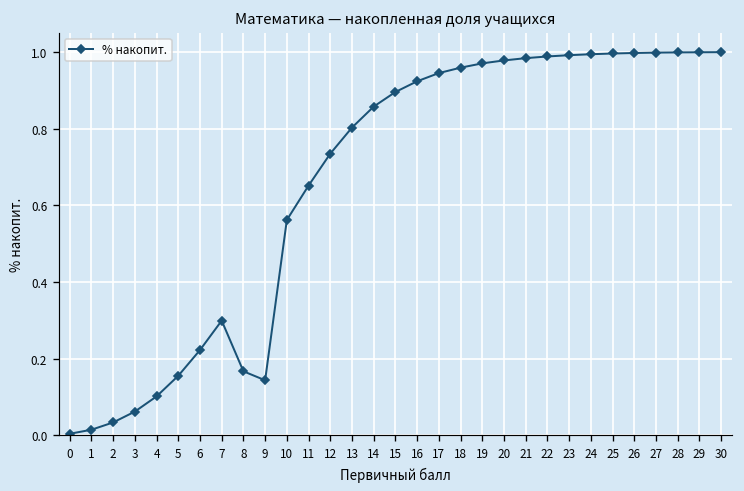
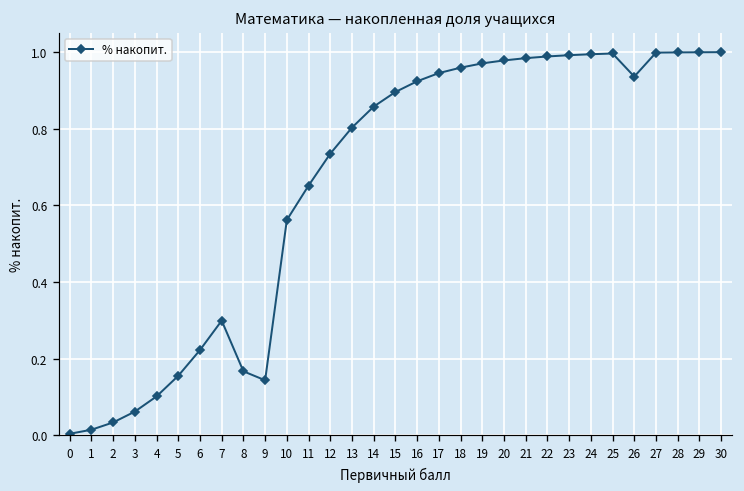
  {
    "0": 0.00,
    "1": 0.01,
    "2": 0.03,
    "3": 0.06,
    "4": 0.10,
    "5": 0.16,
    "6": 0.22,
    "7": 0.30,
    "8": 0.17,
    "9": 0.14,
    "10": 0.56,
    "11": 0.65,
    "12": 0.74,
    "13": 0.80,
    "14": 0.86,
    "15": 0.90,
    "16": 0.92,
    "17": 0.95,
    "18": 0.96,
    "19": 0.97,
    "20": 0.98,
    "21": 0.98,
    "22": 0.99,
    "23": 0.99,
    "24": 0.99,
    "25": 1.00,
-   "26": 1.00,
+   "26": 0.94,
    "27": 1.00,
    "28": 1.00,
    "29": 1.00,
    "30": 1.00
  }
